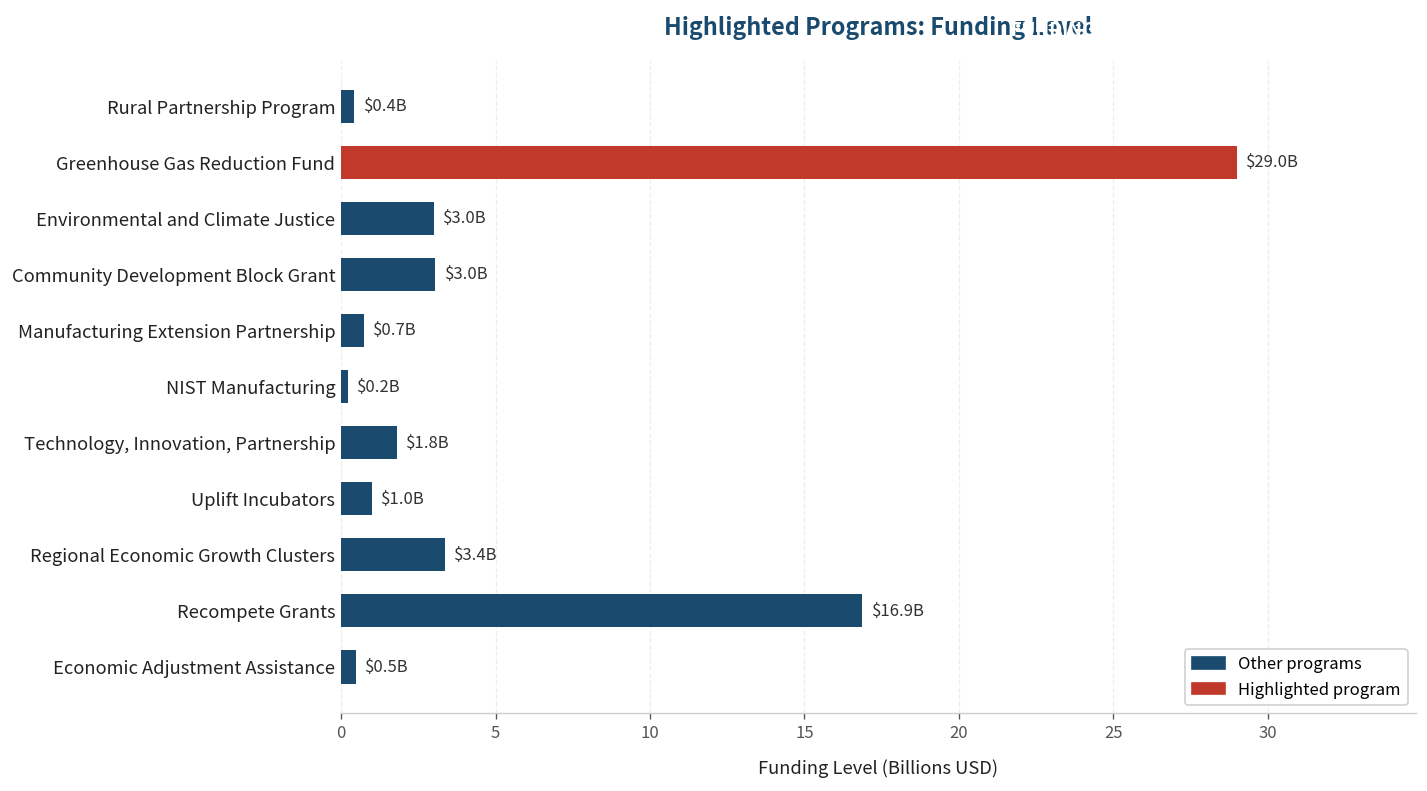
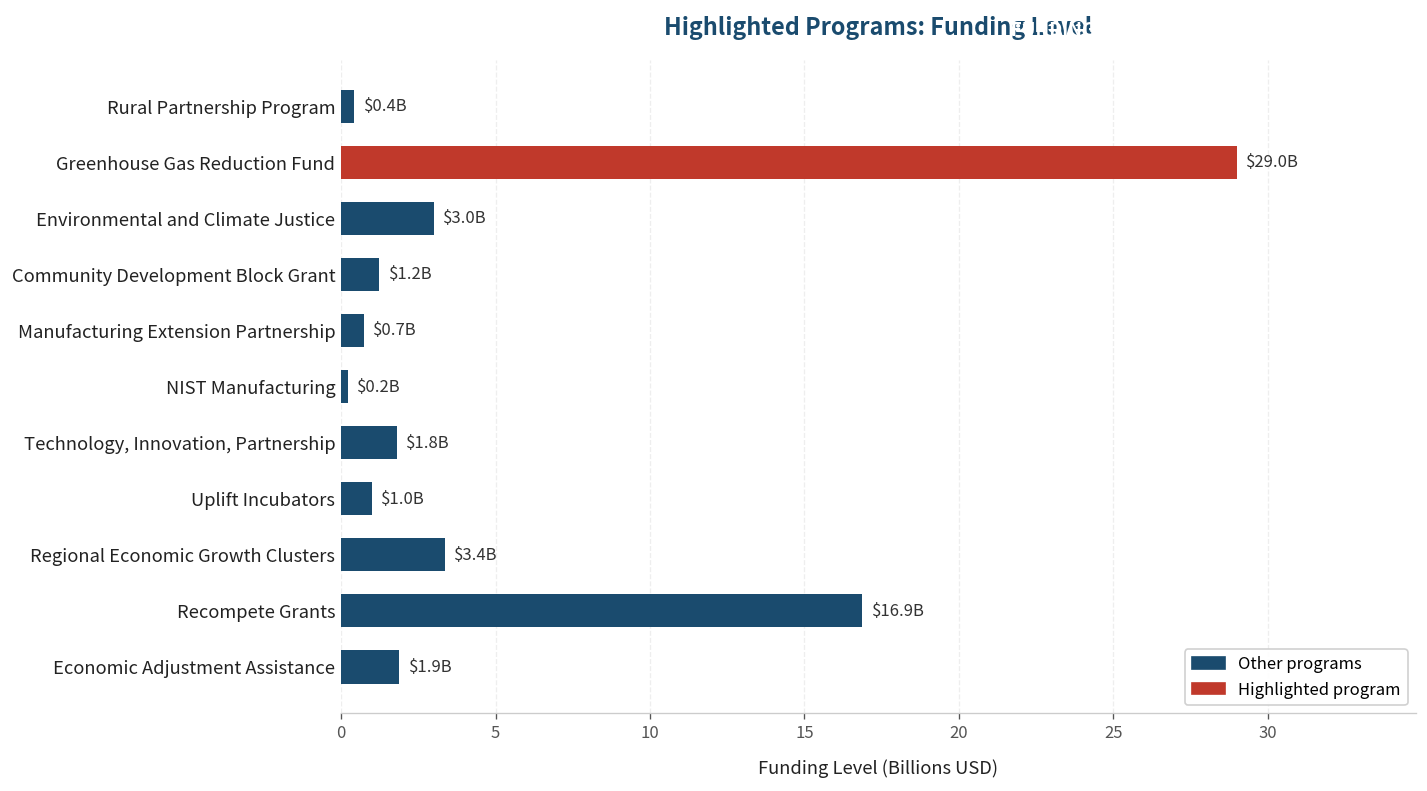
  {
    "Rural Partnership Program": "$0.4B",
    "Greenhouse Gas Reduction Fund": "$29.0B",
    "Environmental and Climate Justice": "$3.0B",
-   "Community Development Block Grant": "$3.0B",
+   "Community Development Block Grant": "$1.2B",
    "Manufacturing Extension Partnership": "$0.7B",
    "NIST Manufacturing": "$0.2B",
    "Technology, Innovation, Partnership": "$1.8B",
    "Uplift Incubators": "$1.0B",
    "Regional Economic Growth Clusters": "$3.4B",
    "Recompete Grants": "$16.9B",
-   "Economic Adjustment Assistance": "$0.5B"
+   "Economic Adjustment Assistance": "$1.9B"
  }
